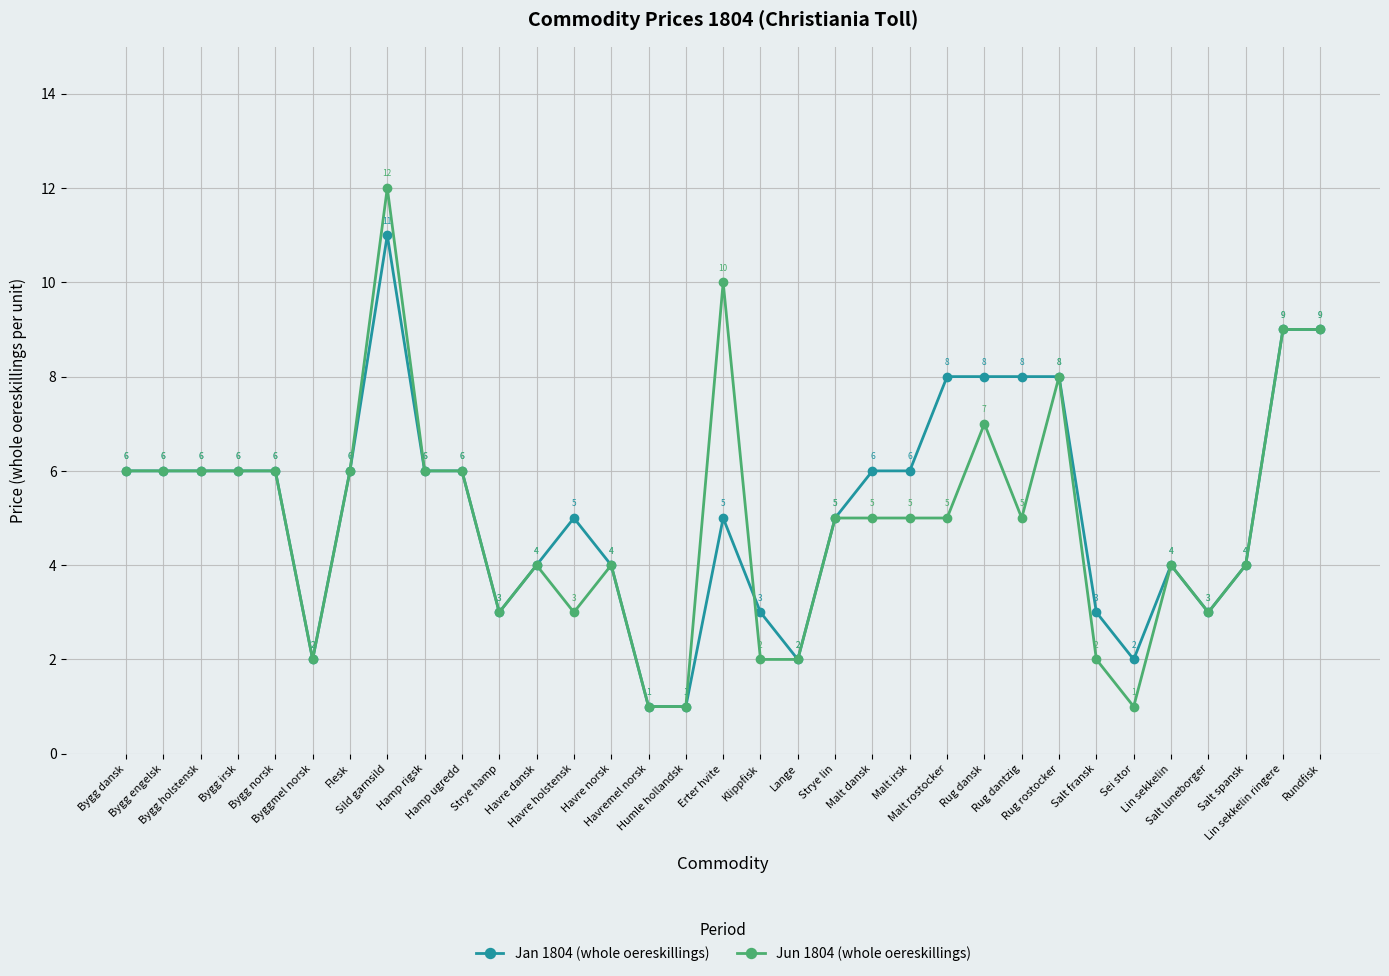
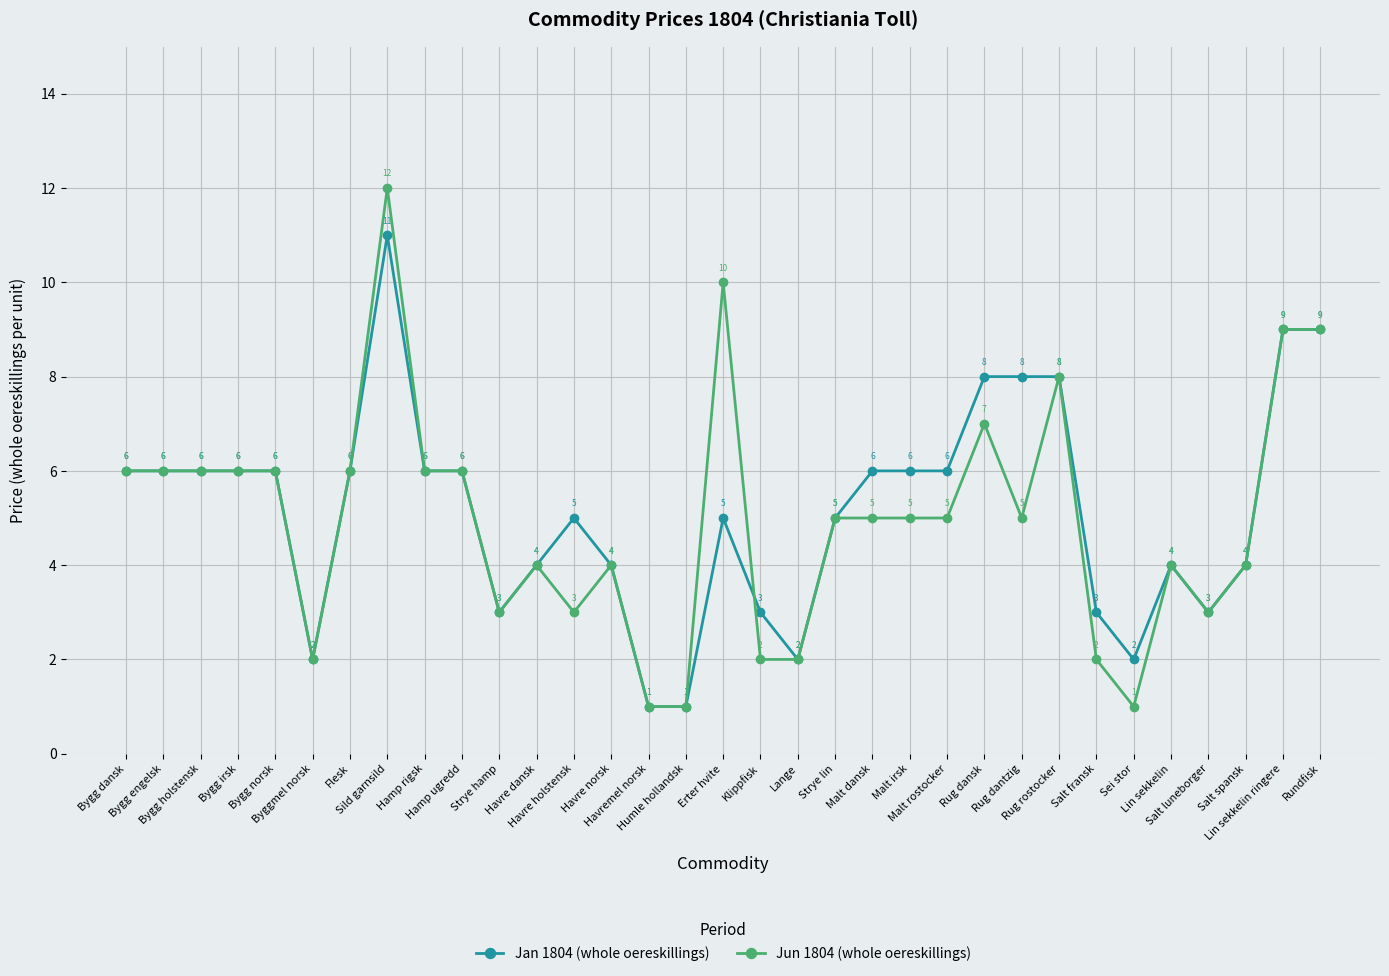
  {
    "Jan 1804 (whole oereskillings)": {
      "Sild garnsild": 11,
      "Havre holstensk": 5,
      "Erter hvite": 5,
      "Klippfisk": 3,
      "Malt dansk": 6,
      "Malt irsk": 6,
-     "Malt rostocker": 8,
+     "Malt rostocker": 6,
      "Rug dansk": 8,
      "Rug dantzig": 8,
      "Salt fransk": 3,
      "Sei stor": 2
    },
    "Jun 1804 (whole oereskillings)": {
      "Sild garnsild": 12,
      "Havre holstensk": 3,
      "Erter hvite": 10,
      "Malt dansk": 5,
      "Malt irsk": 5,
      "Malt rostocker": 5,
      "Rug dansk": 7,
      "Rug dantzig": 5,
      "Salt fransk": 2,
      "Sei stor": 1
    }
  }
